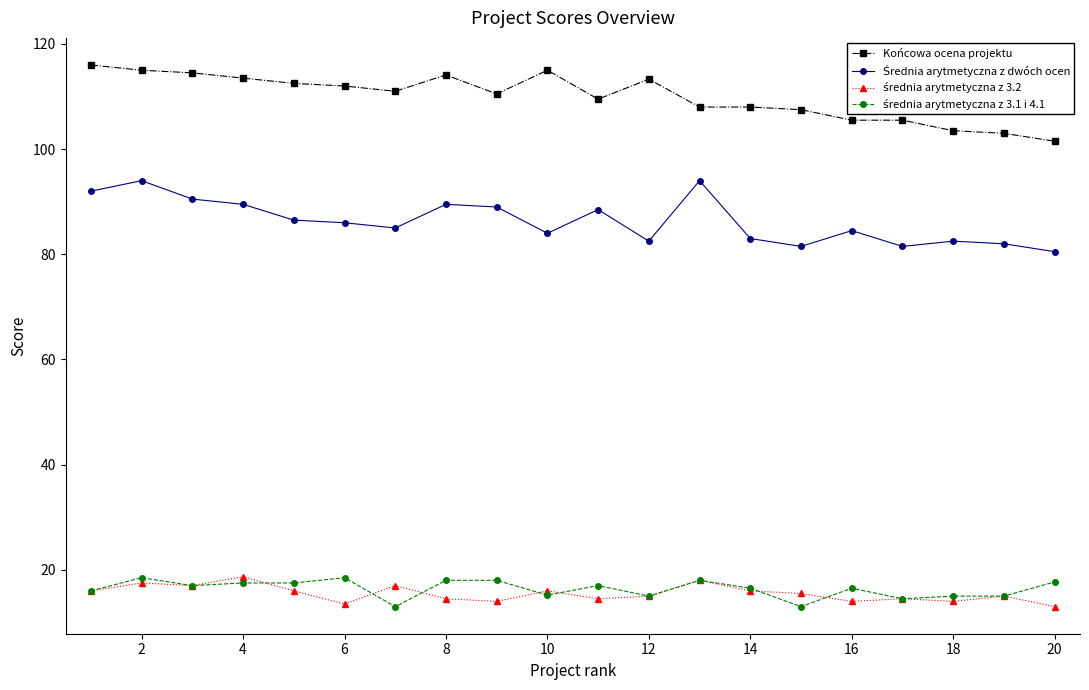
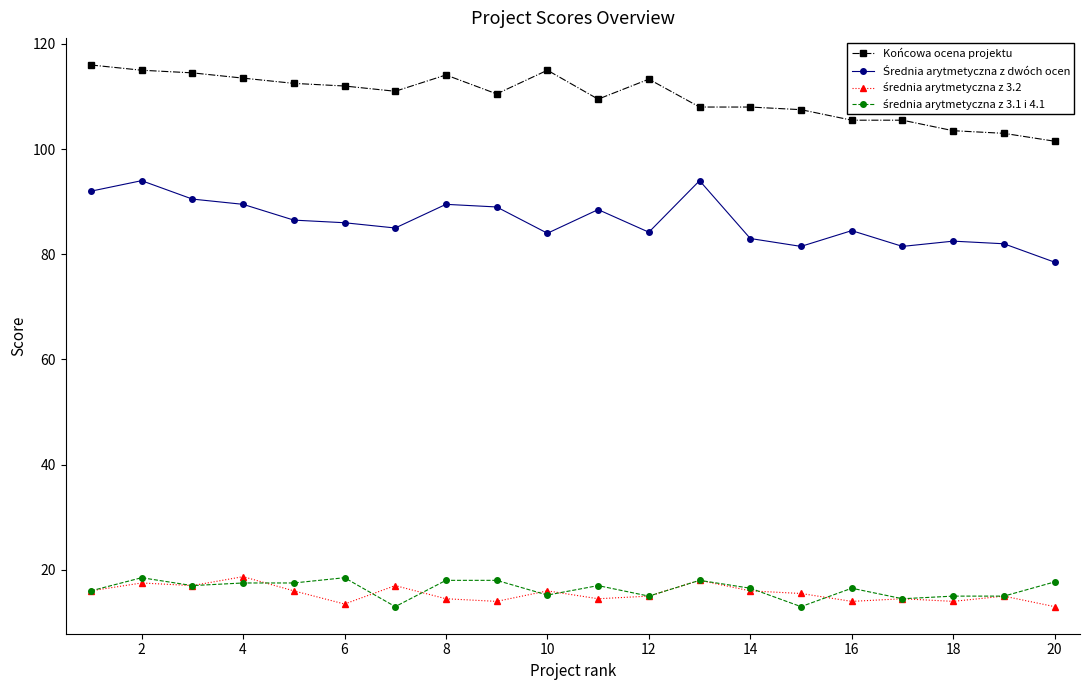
  {
    "Końcowa ocena projektu": {
      "2": 115,
      "4": 114,
      "6": 112,
      "8": 114,
      "10": 115,
      "12": 113,
      "14": 108,
      "16": 106,
      "18": 104,
      "20": 102
    },
    "Średnia arytmetyczna z dwóch ocen": {
      "2": 94,
      "4": 90,
      "6": 86,
      "8": 90,
      "10": 84,
-     "12": 83,
+     "12": 84,
      "14": 83,
      "16": 85,
      "18": 83,
-     "20": 81
+     "20": 79
    },
    "średnia arytmetyczna z 3.2": {
      "2": 18,
      "4": 19,
      "6": 14,
      "8": 15,
      "10": 16,
      "14": 16,
      "16": 14,
      "18": 14,
      "20": 13
    },
    "średnia arytmetyczna z 3.1 i 4.1": {
      "2": 19,
      "4": 18,
      "6": 19,
      "8": 18,
      "10": 15,
      "14": 17,
      "16": 17,
      "18": 15,
      "20": 18
    }
  }
